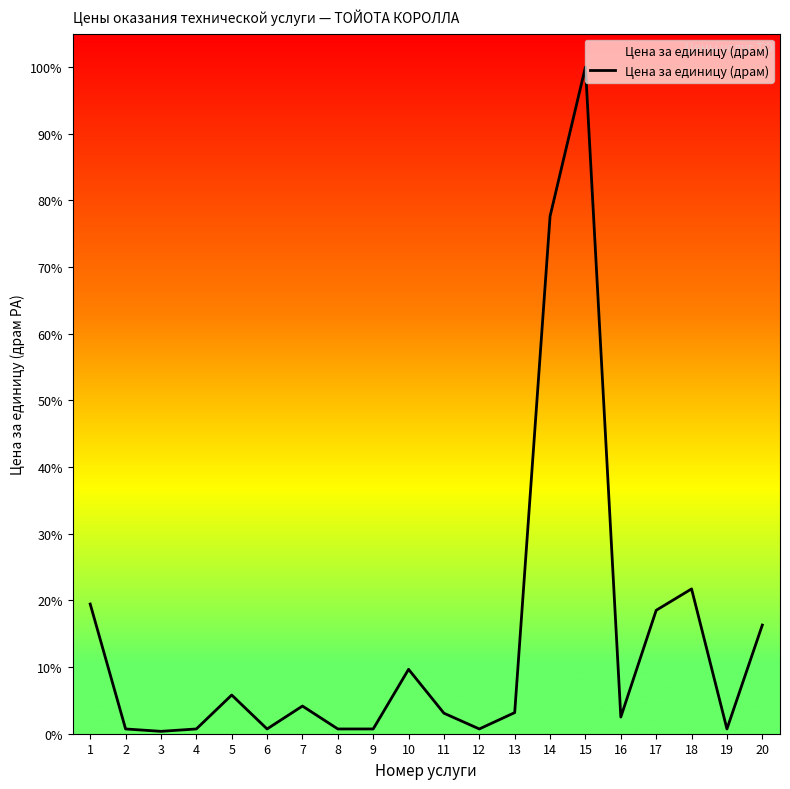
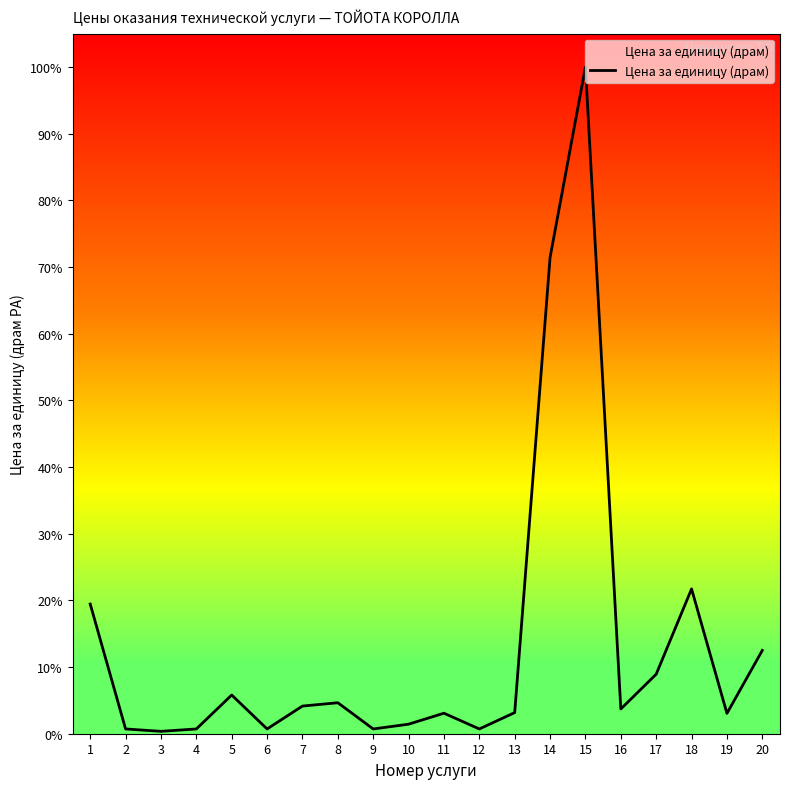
  {
    "1": "19%",
    "2": "1%",
    "3": "0%",
    "4": "1%",
    "5": "6%",
    "6": "1%",
    "7": "4%",
-   "8": "1%",
+   "8": "5%",
    "9": "1%",
-   "10": "10%",
+   "10": "1%",
    "11": "3%",
    "12": "1%",
    "13": "3%",
-   "14": "78%",
-   "16": "3%",
-   "17": "19%",
+   "14": "71%",
+   "16": "4%",
+   "17": "9%",
    "18": "22%",
-   "19": "1%",
-   "20": "16%"
+   "19": "3%",
+   "20": "13%"
  }
